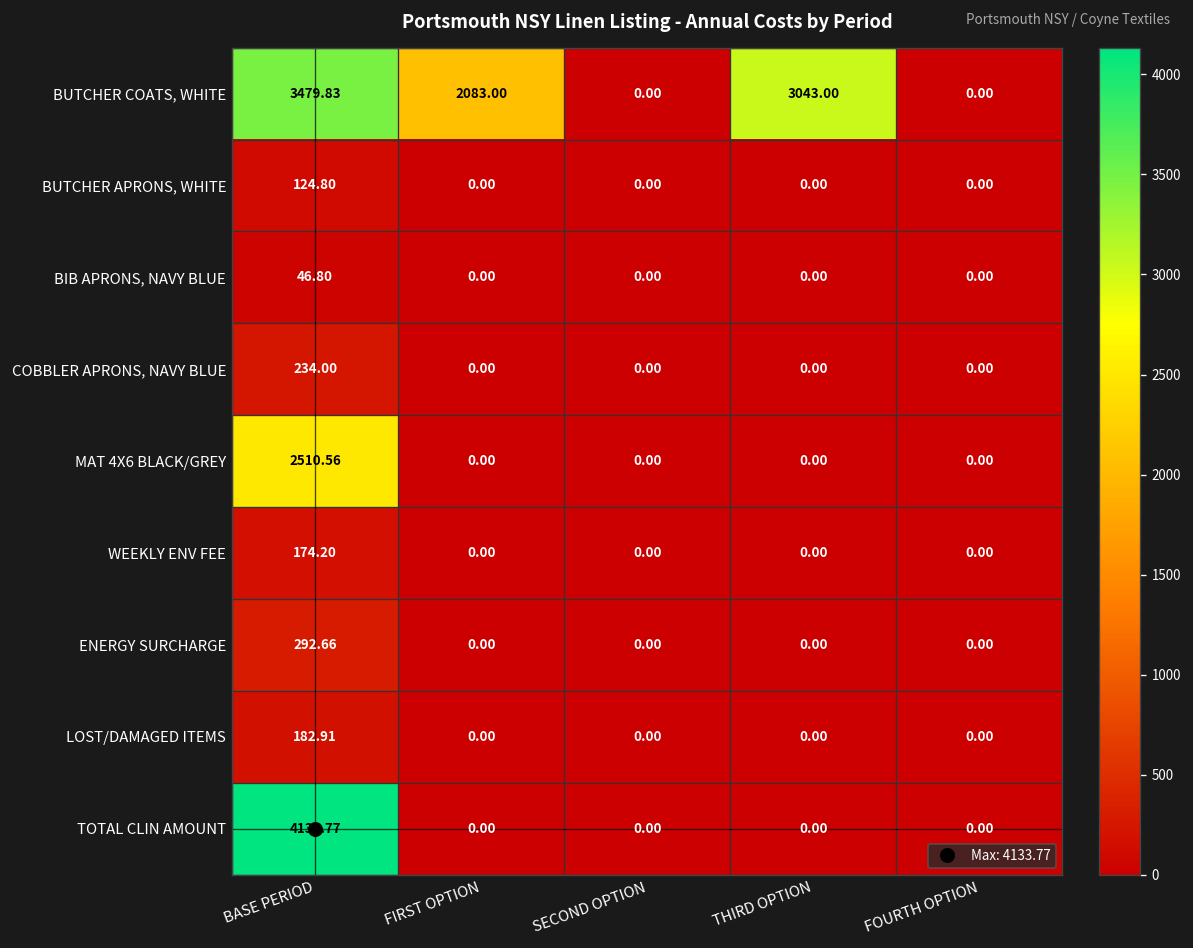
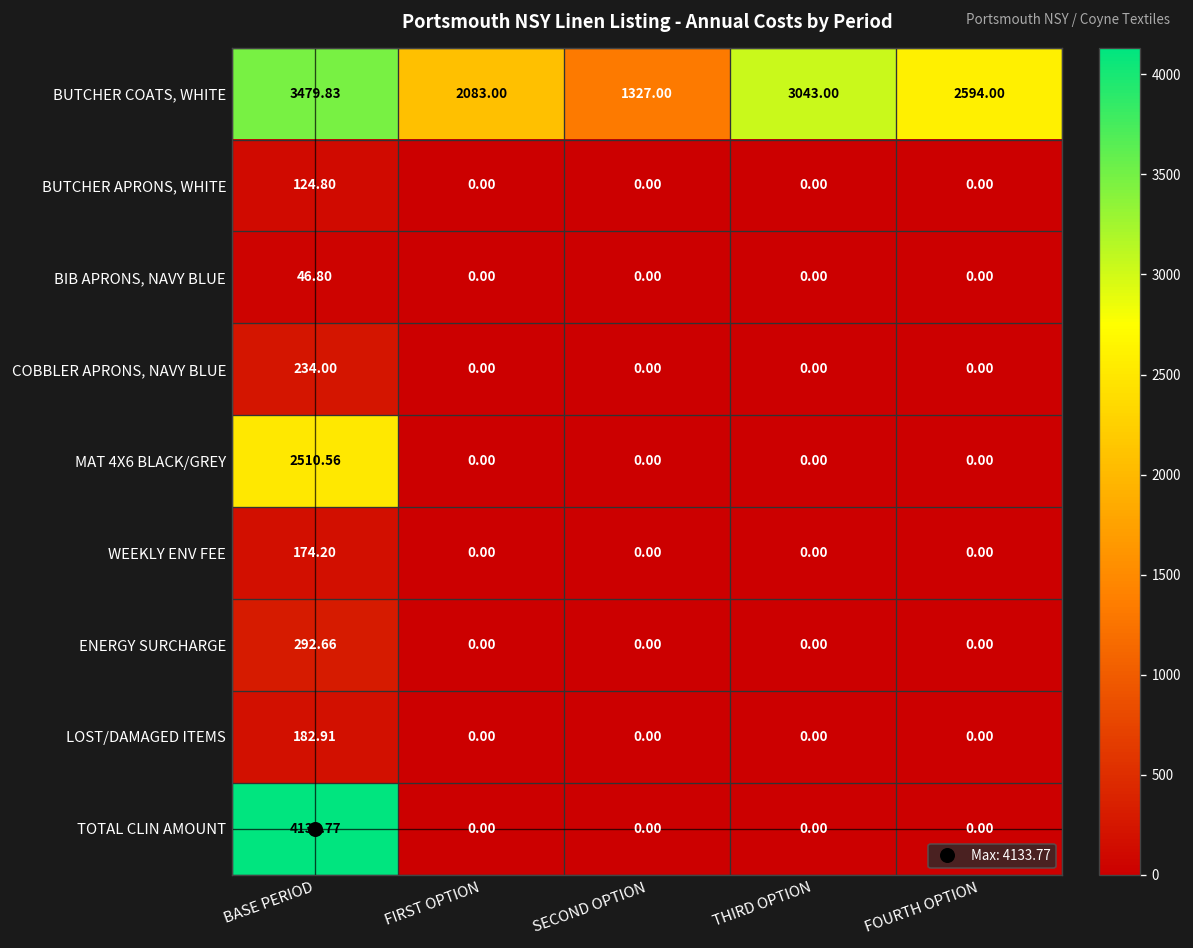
  {
    "BUTCHER COATS, WHITE": {
      "BASE PERIOD": 3479.83,
      "FIRST OPTION": 2083.00,
-     "SECOND OPTION": 0.00,
+     "SECOND OPTION": 1327.00,
      "THIRD OPTION": 3043.00,
-     "FOURTH OPTION": 0.00
+     "FOURTH OPTION": 2594.00
    },
    "BUTCHER APRONS, WHITE": {
      "BASE PERIOD": 124.80,
      "FIRST OPTION": 0.00,
      "SECOND OPTION": 0.00,
      "THIRD OPTION": 0.00,
      "FOURTH OPTION": 0.00
    },
    "BIB APRONS, NAVY BLUE": {
      "BASE PERIOD": 46.80,
      "FIRST OPTION": 0.00,
      "SECOND OPTION": 0.00,
      "THIRD OPTION": 0.00,
      "FOURTH OPTION": 0.00
    },
    "COBBLER APRONS, NAVY BLUE": {
      "BASE PERIOD": 234.00,
      "FIRST OPTION": 0.00,
      "SECOND OPTION": 0.00,
      "THIRD OPTION": 0.00,
      "FOURTH OPTION": 0.00
    },
    "MAT 4X6 BLACK/GREY": {
      "BASE PERIOD": 2510.56,
      "FIRST OPTION": 0.00,
      "SECOND OPTION": 0.00,
      "THIRD OPTION": 0.00,
      "FOURTH OPTION": 0.00
    },
    "WEEKLY ENV FEE": {
      "BASE PERIOD": 174.20,
      "FIRST OPTION": 0.00,
      "SECOND OPTION": 0.00,
      "THIRD OPTION": 0.00,
      "FOURTH OPTION": 0.00
    },
    "ENERGY SURCHARGE": {
      "BASE PERIOD": 292.66,
      "FIRST OPTION": 0.00,
      "SECOND OPTION": 0.00,
      "THIRD OPTION": 0.00,
      "FOURTH OPTION": 0.00
    },
    "LOST/DAMAGED ITEMS": {
      "BASE PERIOD": 182.91,
      "FIRST OPTION": 0.00,
      "SECOND OPTION": 0.00,
      "THIRD OPTION": 0.00,
      "FOURTH OPTION": 0.00
    },
    "TOTAL CLIN AMOUNT": {
      "FIRST OPTION": 0.00,
      "SECOND OPTION": 0.00,
      "THIRD OPTION": 0.00,
      "FOURTH OPTION": 0.00
    }
  }
